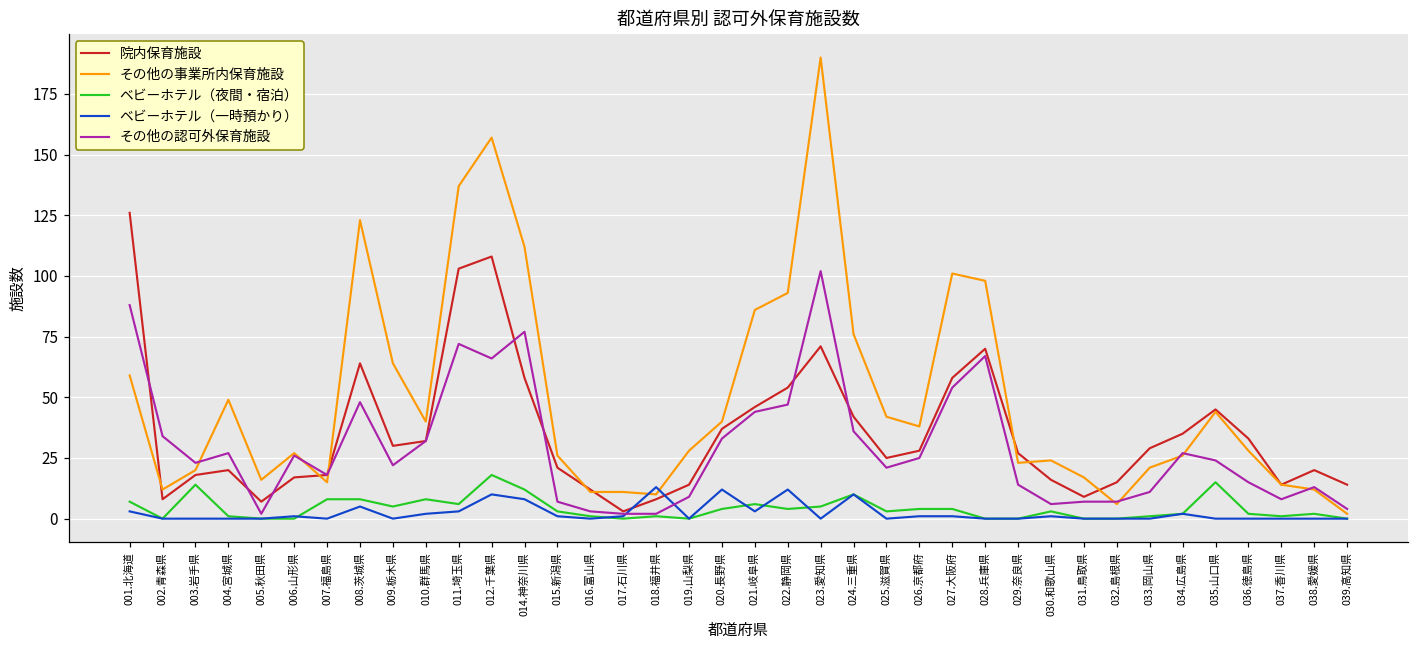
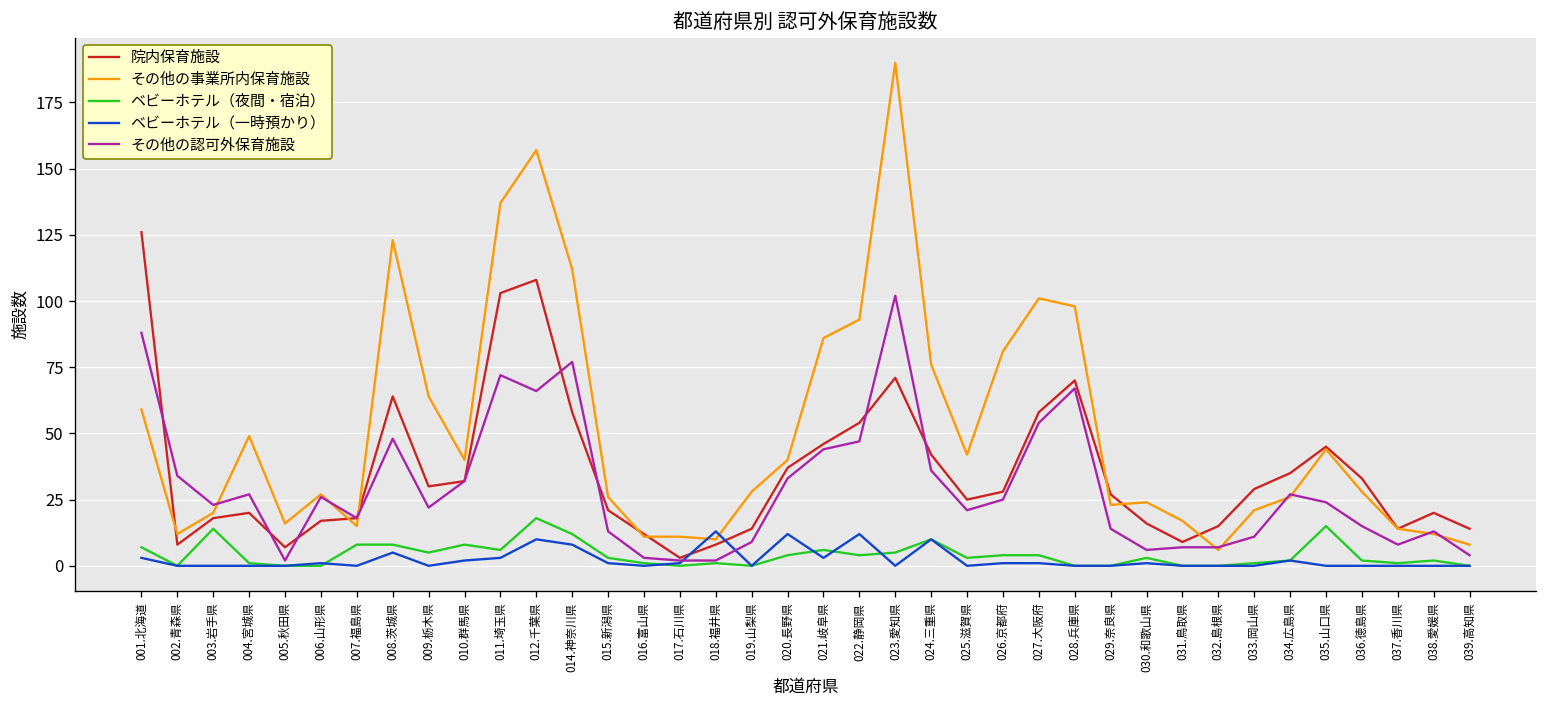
  {
    "院内保育施設": {
      "001.北海道": 126,
      "002.青森県": 8,
      "003.岩手県": 18,
      "004.宮城県": 20,
      "005.秋田県": 7,
      "006.山形県": 17,
      "008.茨城県": 64,
      "009.栃木県": 30,
      "011.埼玉県": 103,
      "012.千葉県": 108,
      "014.神奈川県": 58,
      "015.新潟県": 21,
      "018.福井県": 8,
      "019.山梨県": 14,
      "020.長野県": 37,
      "021.岐阜県": 46,
      "022.静岡県": 54,
      "023.愛知県": 71,
      "024.三重県": 42,
      "025.滋賀県": 25,
      "026.京都府": 28,
      "027.大阪府": 58,
      "028.兵庫県": 70,
      "029.奈良県": 27,
      "030.和歌山県": 16,
      "031.鳥取県": 9,
      "032.島根県": 15,
      "033.岡山県": 29,
      "034.広島県": 35,
      "036.徳島県": 33,
      "038.愛媛県": 20,
      "039.高知県": 14
    },
    "その他の事業所内保育施設": {
      "001.北海道": 59,
      "002.青森県": 12,
      "003.岩手県": 20,
      "004.宮城県": 49,
      "005.秋田県": 16,
      "007.福島県": 15,
      "008.茨城県": 123,
      "009.栃木県": 64,
      "010.群馬県": 40,
      "011.埼玉県": 137,
      "012.千葉県": 157,
      "014.神奈川県": 112,
      "015.新潟県": 26,
      "017.石川県": 11,
      "018.福井県": 10,
      "019.山梨県": 28,
      "020.長野県": 40,
      "021.岐阜県": 86,
      "022.静岡県": 93,
      "023.愛知県": 190,
      "024.三重県": 76,
      "025.滋賀県": 42,
-     "026.京都府": 38,
+     "026.京都府": 81,
      "027.大阪府": 101,
      "028.兵庫県": 98,
      "029.奈良県": 23,
      "030.和歌山県": 24,
      "031.鳥取県": 17,
      "033.岡山県": 21,
      "036.徳島県": 28,
-     "039.高知県": 2
+     "039.高知県": 8
    },
    "ベビーホテル（夜間・宿泊）": {
      "001.北海道": 7,
      "003.岩手県": 14,
      "007.福島県": 8,
      "008.茨城県": 8,
      "009.栃木県": 5,
      "010.群馬県": 8,
      "011.埼玉県": 6,
      "012.千葉県": 18,
      "014.神奈川県": 12,
      "015.新潟県": 3,
      "020.長野県": 4,
      "021.岐阜県": 6,
      "022.静岡県": 4,
      "023.愛知県": 5,
      "025.滋賀県": 3,
      "026.京都府": 4,
      "027.大阪府": 4,
      "030.和歌山県": 3,
      "035.山口県": 15,
      "036.徳島県": 2,
      "038.愛媛県": 2
    },
    "ベビーホテル（一時預かり）": {
      "001.北海道": 3,
      "003.岩手県": 0,
      "007.福島県": 0,
      "008.茨城県": 5,
      "009.栃木県": 0,
      "010.群馬県": 2,
      "011.埼玉県": 3,
      "012.千葉県": 10,
      "014.神奈川県": 8,
      "015.新潟県": 1,
      "018.福井県": 13,
      "020.長野県": 12,
      "021.岐阜県": 3,
      "022.静岡県": 12,
      "023.愛知県": 0,
      "025.滋賀県": 0,
      "026.京都府": 1,
      "027.大阪府": 1,
      "030.和歌山県": 1,
      "035.山口県": 0,
      "036.徳島県": 0,
      "038.愛媛県": 0
    },
    "その他の認可外保育施設": {
      "001.北海道": 88,
      "002.青森県": 34,
      "003.岩手県": 23,
      "004.宮城県": 27,
      "005.秋田県": 2,
      "008.茨城県": 48,
      "009.栃木県": 22,
      "011.埼玉県": 72,
      "012.千葉県": 66,
      "014.神奈川県": 77,
-     "015.新潟県": 7,
+     "015.新潟県": 13,
      "016.富山県": 3,
      "019.山梨県": 9,
      "020.長野県": 33,
      "021.岐阜県": 44,
      "022.静岡県": 47,
      "023.愛知県": 102,
      "024.三重県": 36,
      "025.滋賀県": 21,
      "026.京都府": 25,
      "027.大阪府": 54,
      "028.兵庫県": 67,
      "029.奈良県": 14,
      "030.和歌山県": 6,
      "031.鳥取県": 7,
      "033.岡山県": 11,
      "035.山口県": 24,
      "036.徳島県": 15,
      "037.香川県": 8,
      "039.高知県": 4
    }
  }
